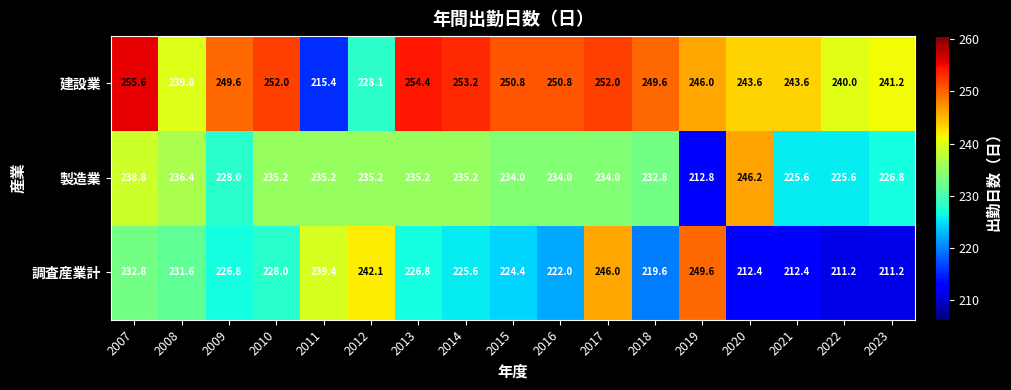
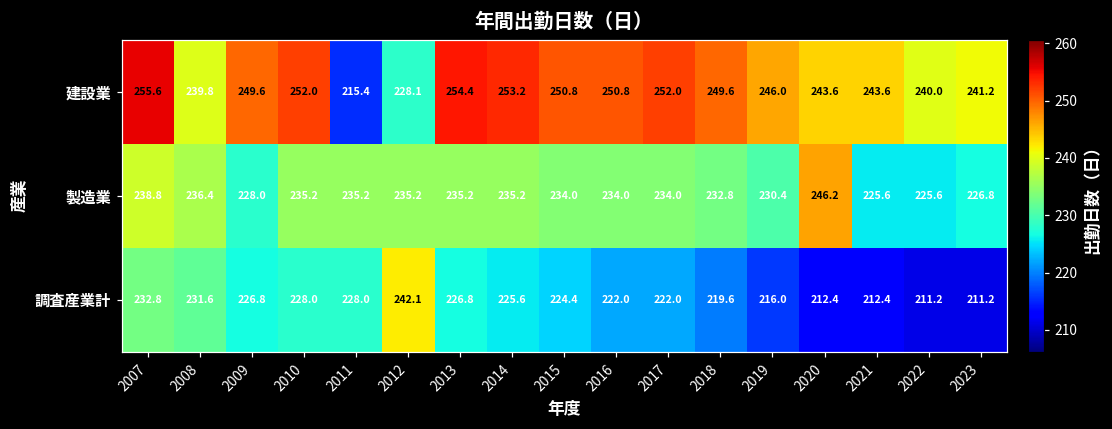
  {
    "建設業": {
      "2007": 255.6,
      "2008": 239.8,
      "2009": 249.6,
      "2010": 252.0,
      "2011": 215.4,
      "2012": 228.1,
      "2013": 254.4,
      "2014": 253.2,
      "2015": 250.8,
      "2016": 250.8,
      "2017": 252.0,
      "2018": 249.6,
      "2019": 246.0,
      "2020": 243.6,
      "2021": 243.6,
      "2022": 240.0,
      "2023": 241.2
    },
    "製造業": {
      "2007": 238.8,
      "2008": 236.4,
      "2009": 228.0,
      "2010": 235.2,
      "2011": 235.2,
      "2012": 235.2,
      "2013": 235.2,
      "2014": 235.2,
      "2015": 234.0,
      "2016": 234.0,
      "2017": 234.0,
      "2018": 232.8,
-     "2019": 212.8,
+     "2019": 230.4,
      "2020": 246.2,
      "2021": 225.6,
      "2022": 225.6,
      "2023": 226.8
    },
    "調査産業計": {
      "2007": 232.8,
      "2008": 231.6,
      "2009": 226.8,
      "2010": 228.0,
-     "2011": 239.4,
+     "2011": 228.0,
      "2012": 242.1,
      "2013": 226.8,
      "2014": 225.6,
      "2015": 224.4,
      "2016": 222.0,
-     "2017": 246.0,
+     "2017": 222.0,
      "2018": 219.6,
-     "2019": 249.6,
+     "2019": 216.0,
      "2020": 212.4,
      "2021": 212.4,
      "2022": 211.2,
      "2023": 211.2
    }
  }
